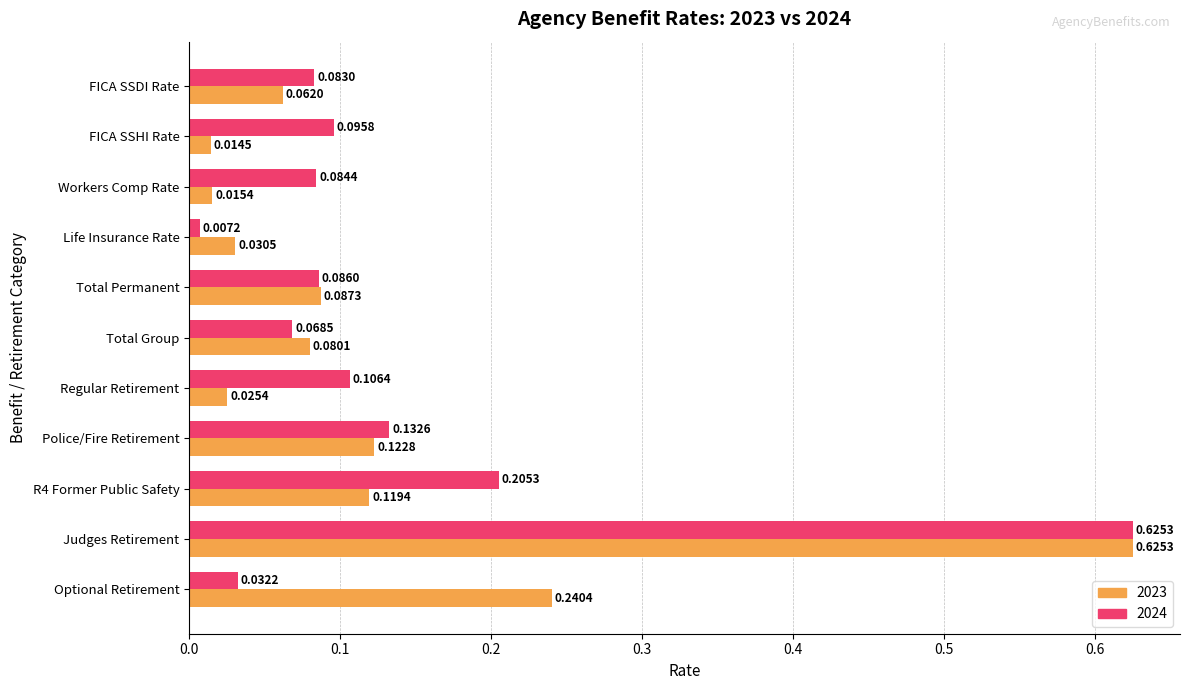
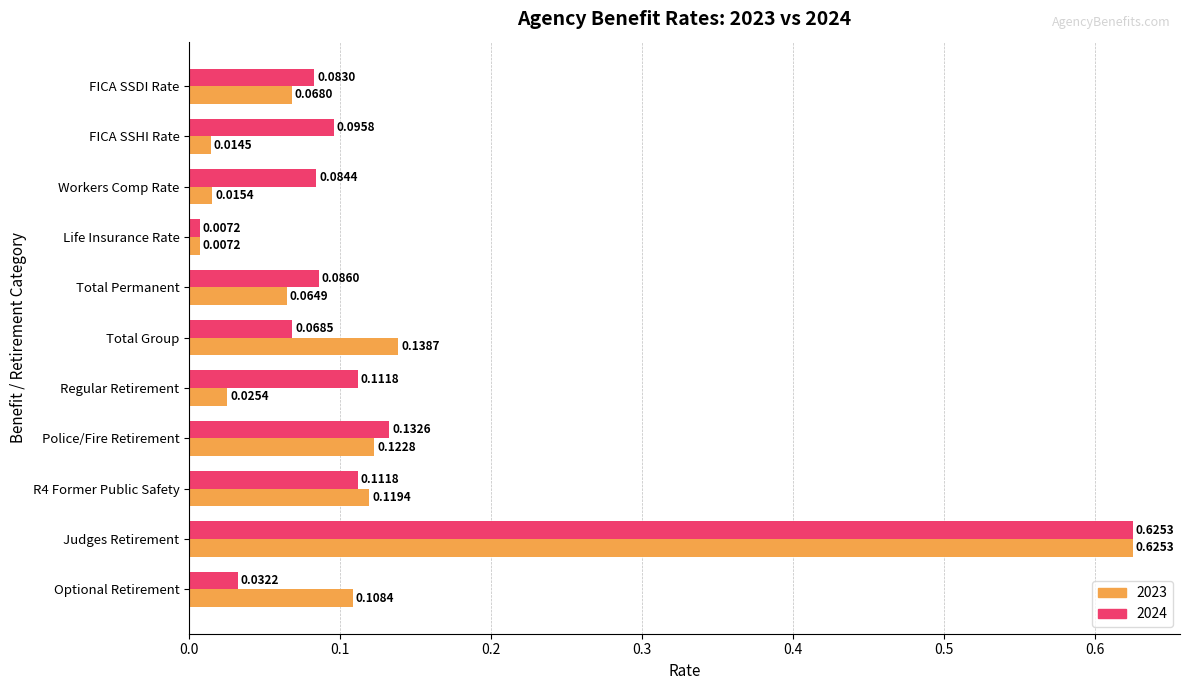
  {
    "2023": {
-     "FICA SSDI Rate": 0.0620,
+     "FICA SSDI Rate": 0.0680,
      "FICA SSHI Rate": 0.0145,
      "Workers Comp Rate": 0.0154,
-     "Life Insurance Rate": 0.0305,
-     "Total Permanent": 0.0873,
-     "Total Group": 0.0801,
+     "Life Insurance Rate": 0.0072,
+     "Total Permanent": 0.0649,
+     "Total Group": 0.1387,
      "Regular Retirement": 0.0254,
      "Police/Fire Retirement": 0.1228,
      "R4 Former Public Safety": 0.1194,
      "Judges Retirement": 0.6253,
-     "Optional Retirement": 0.2404
+     "Optional Retirement": 0.1084
    },
    "2024": {
      "FICA SSDI Rate": 0.0830,
      "FICA SSHI Rate": 0.0958,
      "Workers Comp Rate": 0.0844,
      "Life Insurance Rate": 0.0072,
      "Total Permanent": 0.0860,
      "Total Group": 0.0685,
-     "Regular Retirement": 0.1064,
+     "Regular Retirement": 0.1118,
      "Police/Fire Retirement": 0.1326,
-     "R4 Former Public Safety": 0.2053,
+     "R4 Former Public Safety": 0.1118,
      "Judges Retirement": 0.6253,
      "Optional Retirement": 0.0322
    }
  }
